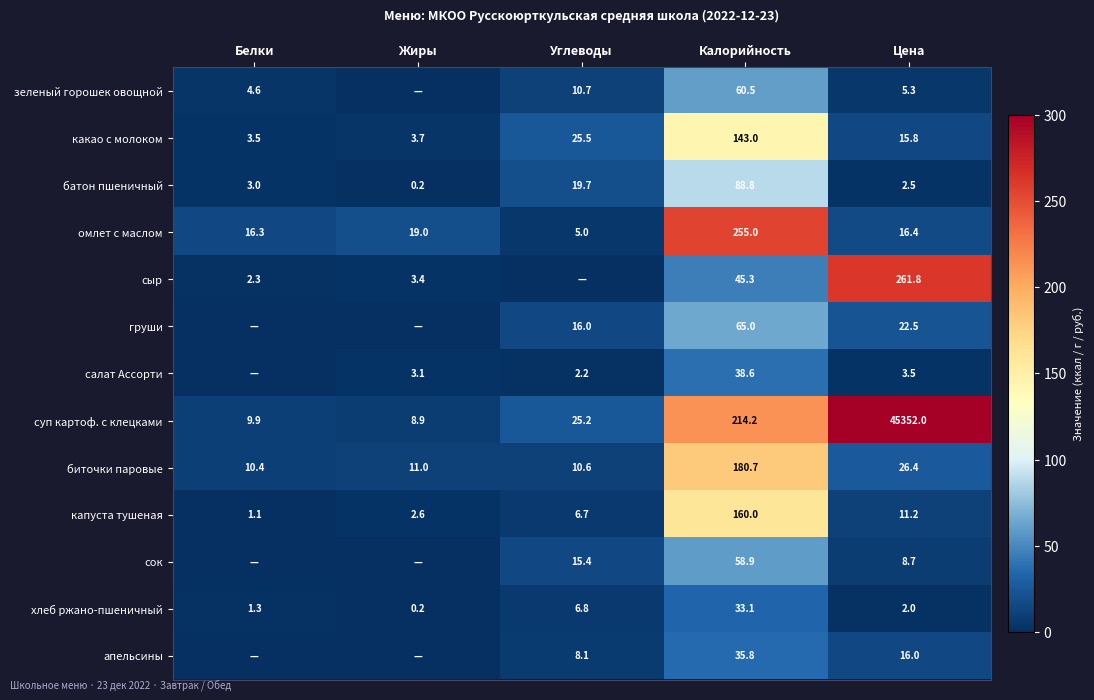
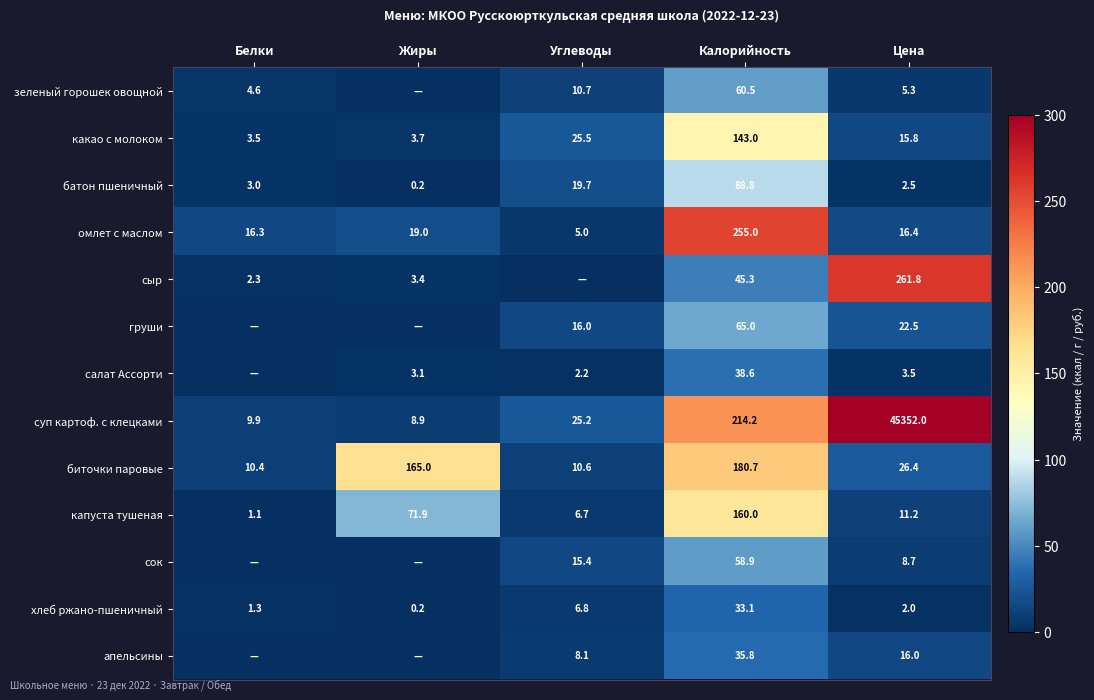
  {
    "зеленый горошек овощной": {
      "Белки": 4.6,
      "Углеводы": 10.7,
      "Калорийность": 60.5,
      "Цена": 5.3
    },
    "какао с молоком": {
      "Белки": 3.5,
      "Жиры": 3.7,
      "Углеводы": 25.5,
      "Калорийность": 143.0,
      "Цена": 15.8
    },
    "батон пшеничный": {
      "Белки": 3.0,
      "Жиры": 0.2,
      "Углеводы": 19.7,
      "Калорийность": 88.8,
      "Цена": 2.5
    },
    "омлет с маслом": {
      "Белки": 16.3,
      "Жиры": 19.0,
      "Углеводы": 5.0,
      "Калорийность": 255.0,
      "Цена": 16.4
    },
    "сыр": {
      "Белки": 2.3,
      "Жиры": 3.4,
      "Калорийность": 45.3,
      "Цена": 261.8
    },
    "груши": {
      "Углеводы": 16.0,
      "Калорийность": 65.0,
      "Цена": 22.5
    },
    "салат Ассорти": {
      "Жиры": 3.1,
      "Углеводы": 2.2,
      "Калорийность": 38.6,
      "Цена": 3.5
    },
    "суп картоф. с клецками": {
      "Белки": 9.9,
      "Жиры": 8.9,
      "Углеводы": 25.2,
      "Калорийность": 214.2,
      "Цена": 45352.0
    },
    "биточки паровые": {
      "Белки": 10.4,
-     "Жиры": 11.0,
+     "Жиры": 165.0,
      "Углеводы": 10.6,
      "Калорийность": 180.7,
      "Цена": 26.4
    },
    "капуста тушеная": {
      "Белки": 1.1,
-     "Жиры": 2.6,
+     "Жиры": 71.9,
      "Углеводы": 6.7,
      "Калорийность": 160.0,
      "Цена": 11.2
    },
    "сок": {
      "Углеводы": 15.4,
      "Калорийность": 58.9,
      "Цена": 8.7
    },
    "хлеб ржано-пшеничный": {
      "Белки": 1.3,
      "Жиры": 0.2,
      "Углеводы": 6.8,
      "Калорийность": 33.1,
      "Цена": 2.0
    },
    "апельсины": {
      "Углеводы": 8.1,
      "Калорийность": 35.8,
      "Цена": 16.0
    }
  }
